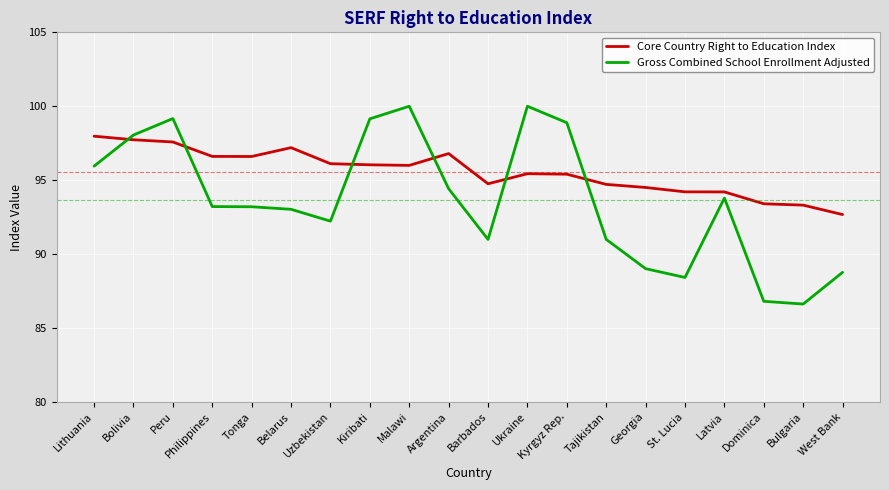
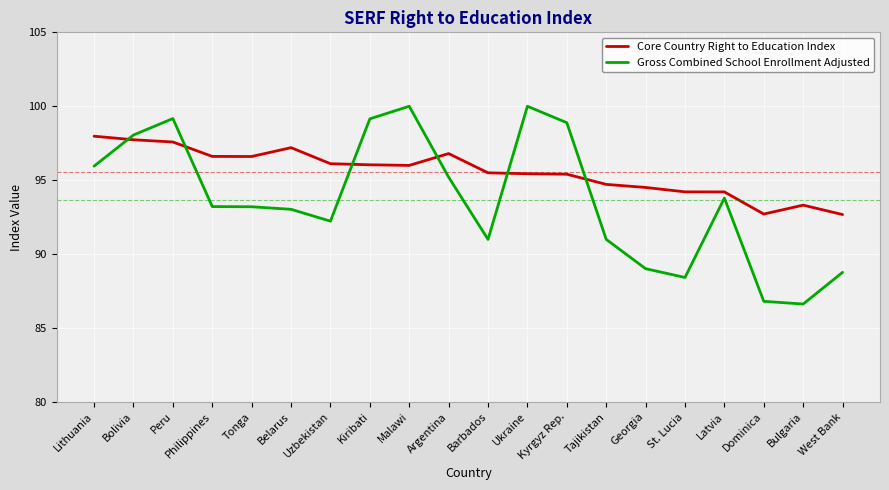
  {
    "Core Country Right to Education Index": {
      "Lithuania": 98.0,
      "Bolivia": 97.7,
      "Peru": 97.6,
      "Philippines": 96.6,
      "Tonga": 96.6,
      "Belarus": 97.2,
      "Uzbekistan": 96.1,
      "Kiribati": 96.0,
      "Malawi": 96.0,
      "Argentina": 96.8,
-     "Barbados": 94.8,
+     "Barbados": 95.5,
      "Ukraine": 95.4,
      "Kyrgyz Rep.": 95.4,
      "Tajikistan": 94.7,
      "Georgia": 94.5,
      "St. Lucia": 94.2,
      "Latvia": 94.2,
-     "Dominica": 93.4,
+     "Dominica": 92.7,
      "Bulgaria": 93.3,
      "West Bank": 92.7
    },
    "Gross Combined School Enrollment Adjusted": {
      "Lithuania": 95.9,
      "Bolivia": 98.1,
      "Peru": 99.2,
      "Philippines": 93.2,
      "Tonga": 93.2,
      "Belarus": 93.0,
      "Uzbekistan": 92.2,
      "Kiribati": 99.1,
      "Malawi": 100.0,
-     "Argentina": 94.4,
+     "Argentina": 95.2,
      "Barbados": 91.0,
      "Ukraine": 100.0,
      "Kyrgyz Rep.": 98.9,
      "Tajikistan": 91.0,
      "Georgia": 89.0,
      "St. Lucia": 88.4,
      "Latvia": 93.8,
      "Dominica": 86.8,
      "Bulgaria": 86.6,
      "West Bank": 88.8
    }
  }
